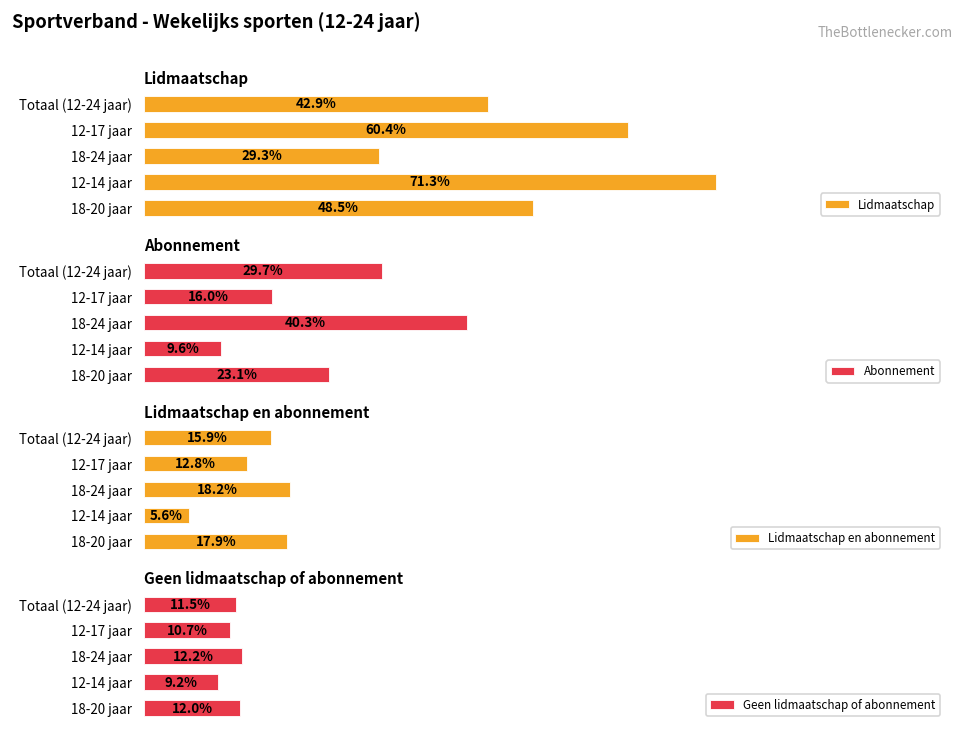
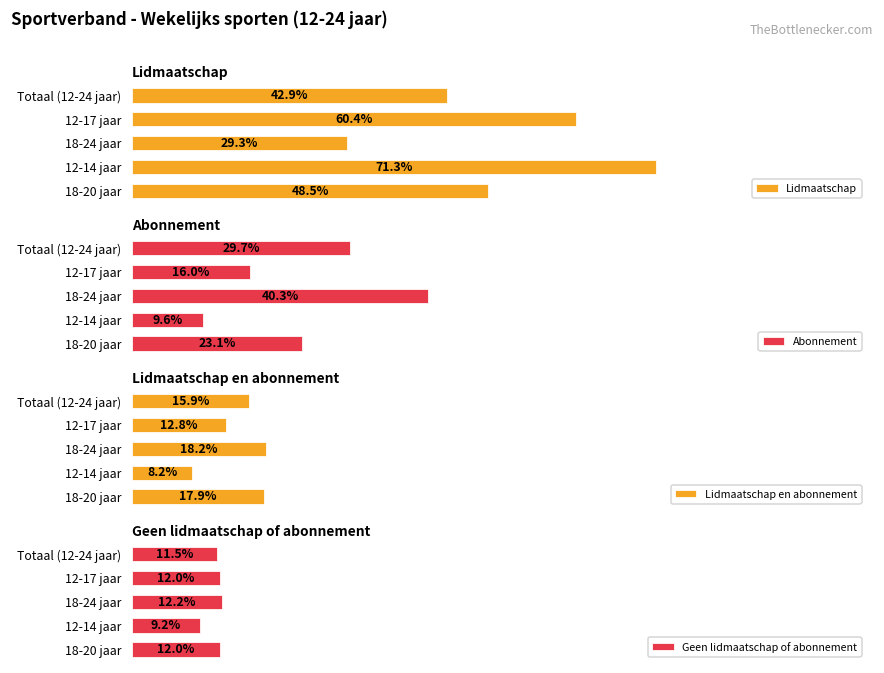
  {
    "Lidmaatschap": {
      "Totaal (12-24 jaar)": "42.9%",
      "12-17 jaar": "60.4%",
      "18-24 jaar": "29.3%",
      "12-14 jaar": "71.3%",
      "18-20 jaar": "48.5%"
    },
    "Abonnement": {
      "Totaal (12-24 jaar)": "29.7%",
      "12-17 jaar": "16.0%",
      "18-24 jaar": "40.3%",
      "12-14 jaar": "9.6%",
      "18-20 jaar": "23.1%"
    },
    "Lidmaatschap en abonnement": {
      "Totaal (12-24 jaar)": "15.9%",
      "12-17 jaar": "12.8%",
      "18-24 jaar": "18.2%",
-     "12-14 jaar": "5.6%",
+     "12-14 jaar": "8.2%",
      "18-20 jaar": "17.9%"
    },
    "Geen lidmaatschap of abonnement": {
      "Totaal (12-24 jaar)": "11.5%",
-     "12-17 jaar": "10.7%",
+     "12-17 jaar": "12.0%",
      "18-24 jaar": "12.2%",
      "12-14 jaar": "9.2%",
      "18-20 jaar": "12.0%"
    }
  }
